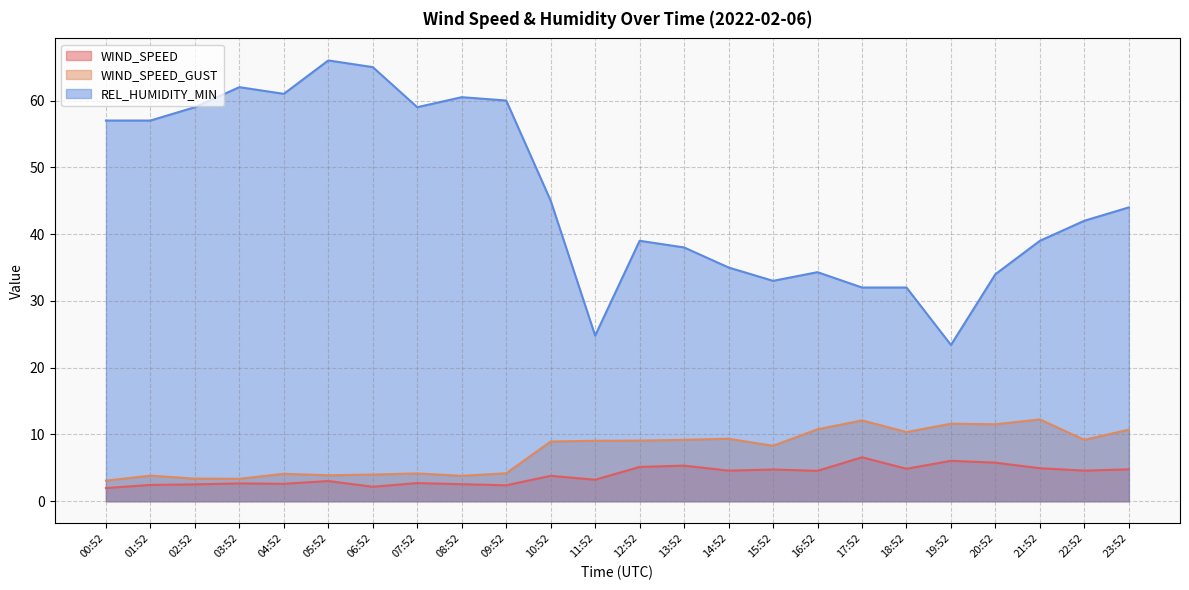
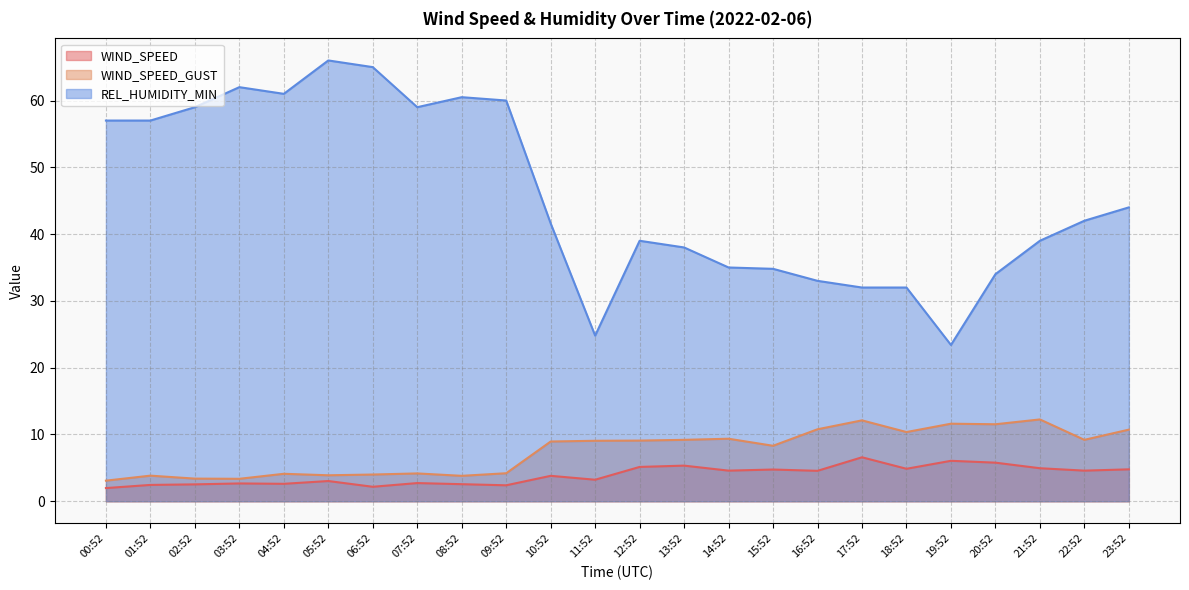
  {
    "REL_HUMIDITY_MIN": {
      "00:52": 57,
      "01:52": 57,
      "02:52": 59,
      "03:52": 62,
      "04:52": 61,
      "05:52": 66,
      "06:52": 65,
      "07:52": 59,
      "08:52": 61,
      "09:52": 60,
-     "10:52": 45,
+     "10:52": 42,
      "11:52": 25,
      "12:52": 39,
      "13:52": 38,
      "14:52": 35,
-     "15:52": 33,
-     "16:52": 34,
+     "15:52": 35,
+     "16:52": 33,
      "17:52": 32,
      "18:52": 32,
      "19:52": 23,
      "20:52": 34,
      "21:52": 39,
      "22:52": 42,
      "23:52": 44
    }
  }
